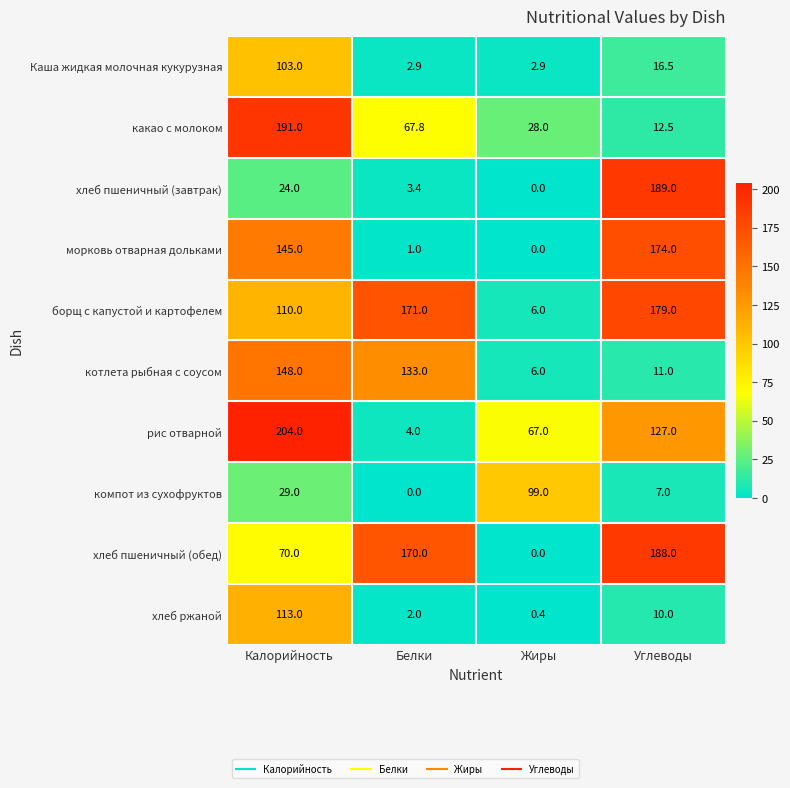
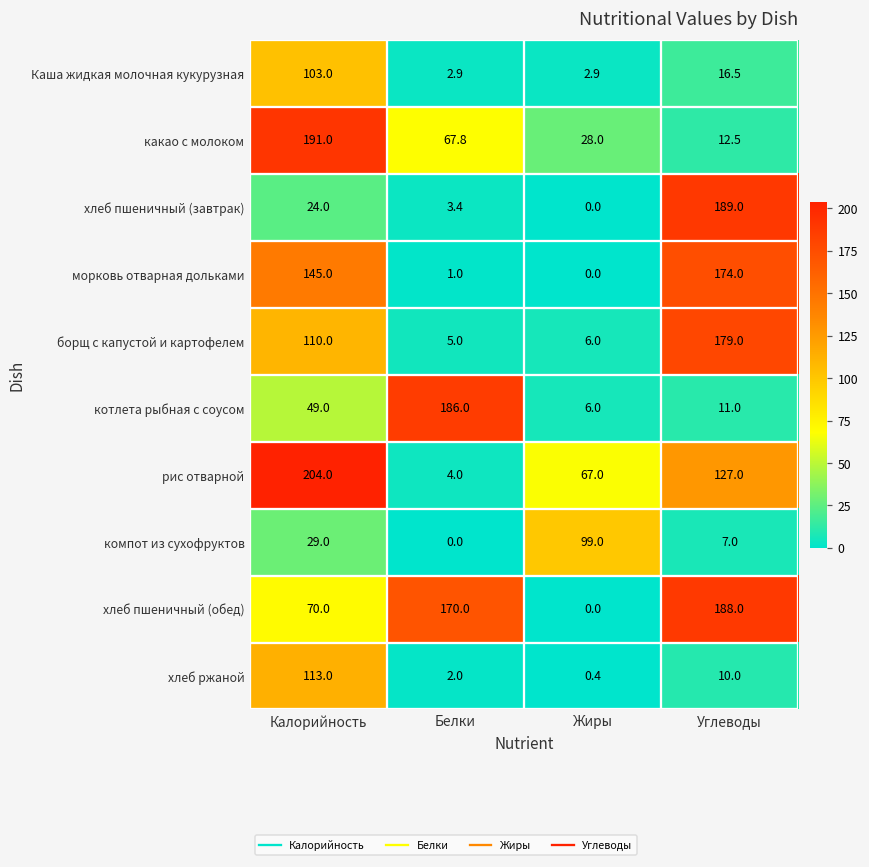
  {
    "Каша жидкая молочная кукурузная": {
      "Калорийность": 103.0,
      "Белки": 2.9,
      "Жиры": 2.9,
      "Углеводы": 16.5
    },
    "какао с молоком": {
      "Калорийность": 191.0,
      "Белки": 67.8,
      "Жиры": 28.0,
      "Углеводы": 12.5
    },
    "хлеб пшеничный (завтрак)": {
      "Калорийность": 24.0,
      "Белки": 3.4,
      "Жиры": 0.0,
      "Углеводы": 189.0
    },
    "морковь отварная дольками": {
      "Калорийность": 145.0,
      "Белки": 1.0,
      "Жиры": 0.0,
      "Углеводы": 174.0
    },
    "борщ с капустой и картофелем": {
      "Калорийность": 110.0,
-     "Белки": 171.0,
+     "Белки": 5.0,
      "Жиры": 6.0,
      "Углеводы": 179.0
    },
    "котлета рыбная с соусом": {
-     "Калорийность": 148.0,
-     "Белки": 133.0,
+     "Калорийность": 49.0,
+     "Белки": 186.0,
      "Жиры": 6.0,
      "Углеводы": 11.0
    },
    "рис отварной": {
      "Калорийность": 204.0,
      "Белки": 4.0,
      "Жиры": 67.0,
      "Углеводы": 127.0
    },
    "компот из сухофруктов": {
      "Калорийность": 29.0,
      "Белки": 0.0,
      "Жиры": 99.0,
      "Углеводы": 7.0
    },
    "хлеб пшеничный (обед)": {
      "Калорийность": 70.0,
      "Белки": 170.0,
      "Жиры": 0.0,
      "Углеводы": 188.0
    },
    "хлеб ржаной": {
      "Калорийность": 113.0,
      "Белки": 2.0,
      "Жиры": 0.4,
      "Углеводы": 10.0
    }
  }
